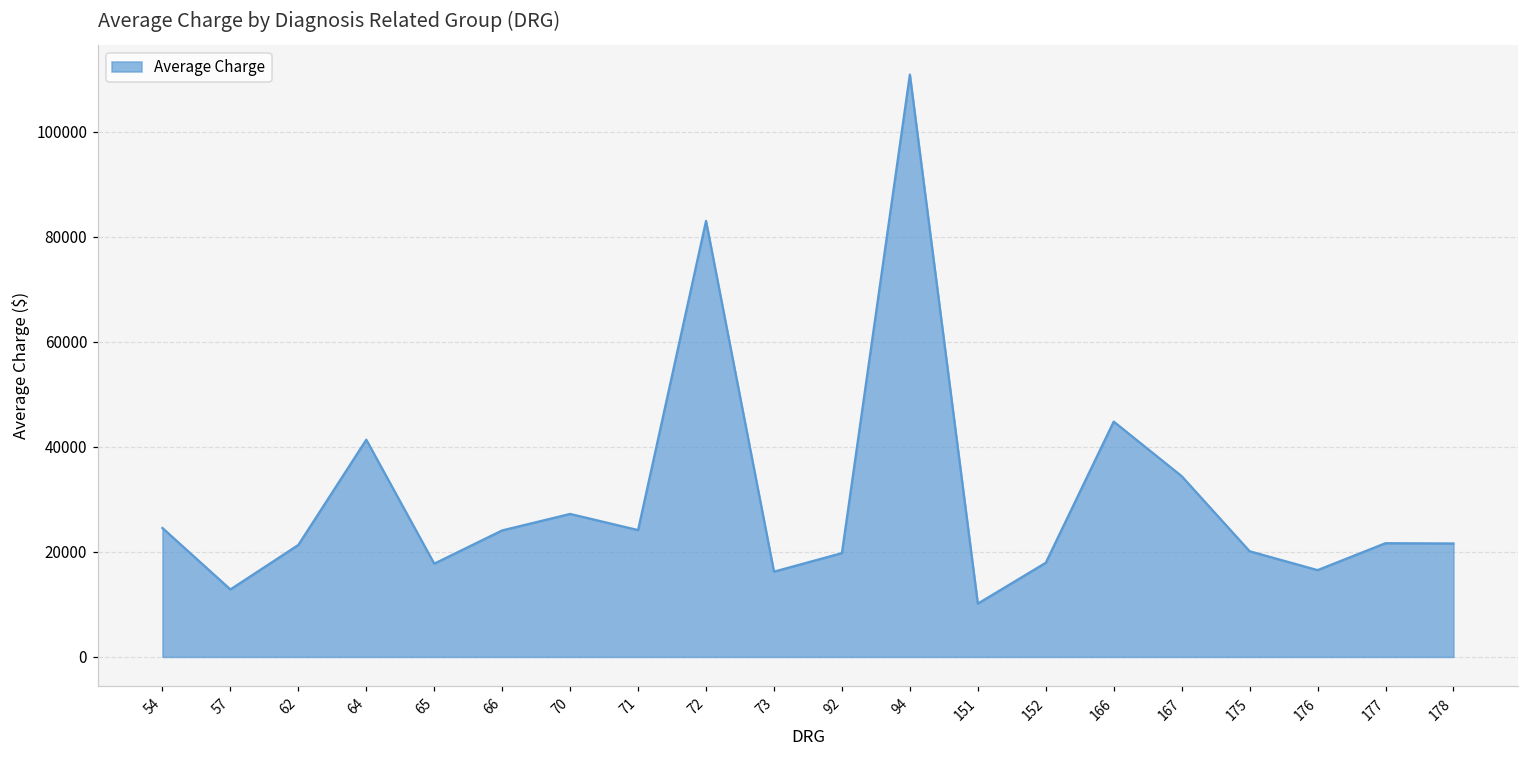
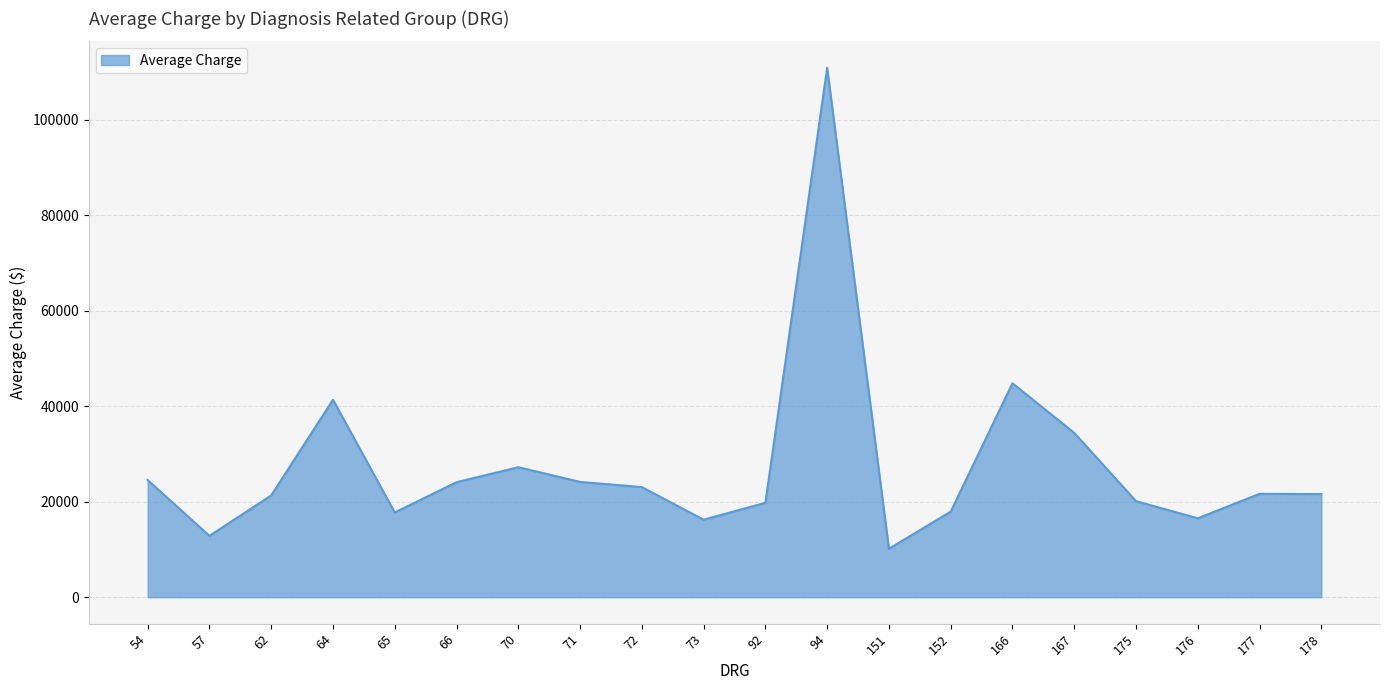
  {
    "54": 25000,
    "57": 13000,
    "62": 21000,
    "64": 41000,
    "65": 18000,
    "66": 24000,
    "70": 27000,
    "71": 24000,
-   "72": 83000,
+   "72": 23000,
    "73": 16000,
    "92": 20000,
    "94": 111000,
    "151": 10000,
    "152": 18000,
    "166": 45000,
    "167": 34000,
    "175": 20000,
    "176": 17000,
    "177": 22000,
    "178": 22000
  }
